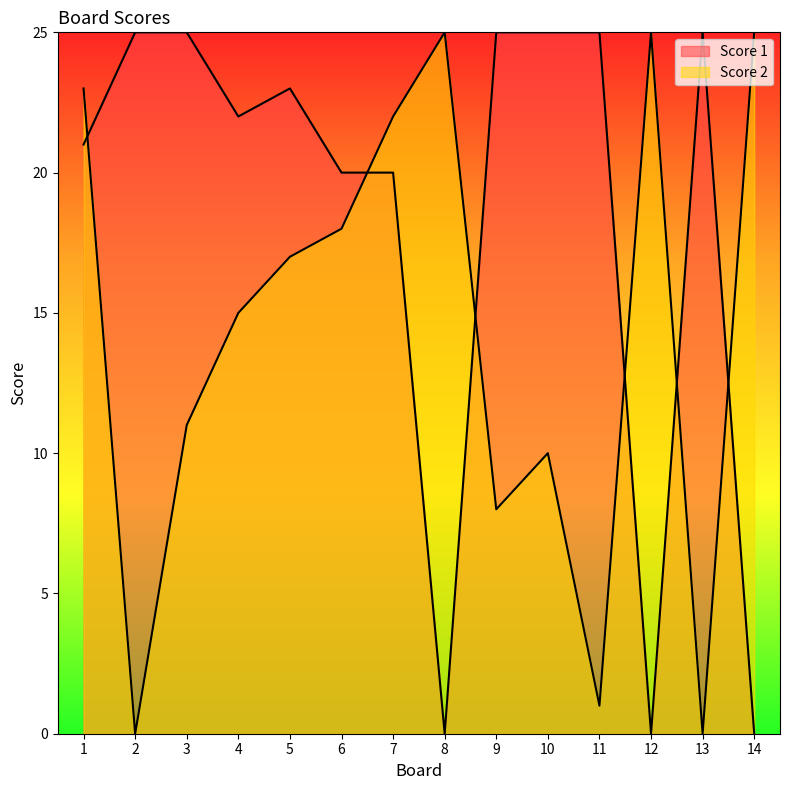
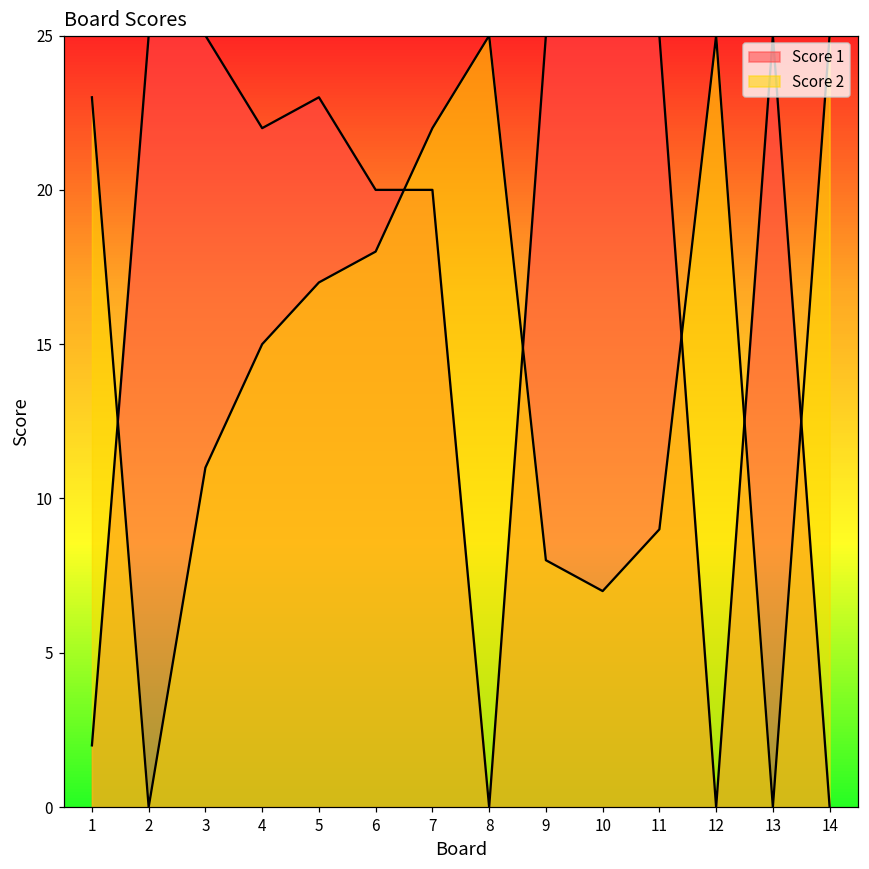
  {
    "Score 1": {
-     "1": 21,
+     "1": 2,
      "2": 25,
      "3": 25,
      "4": 22,
      "5": 23,
      "6": 20,
      "7": 20,
      "8": 0,
      "9": 25,
      "10": 25,
      "11": 25,
      "12": 0,
      "13": 25,
      "14": 0
    },
    "Score 2": {
      "1": 23,
      "2": 0,
      "3": 11,
      "4": 15,
      "5": 17,
      "6": 18,
      "7": 22,
      "8": 25,
      "9": 8,
-     "10": 10,
-     "11": 1,
+     "10": 7,
+     "11": 9,
      "12": 25,
      "13": 0,
      "14": 25
    }
  }
